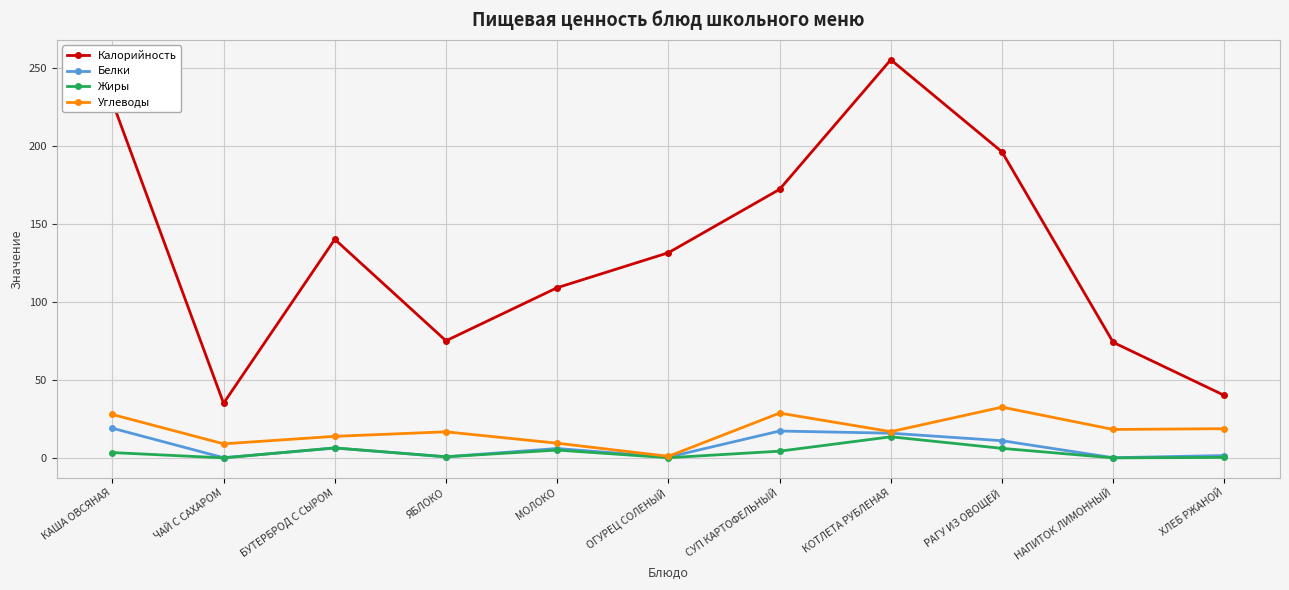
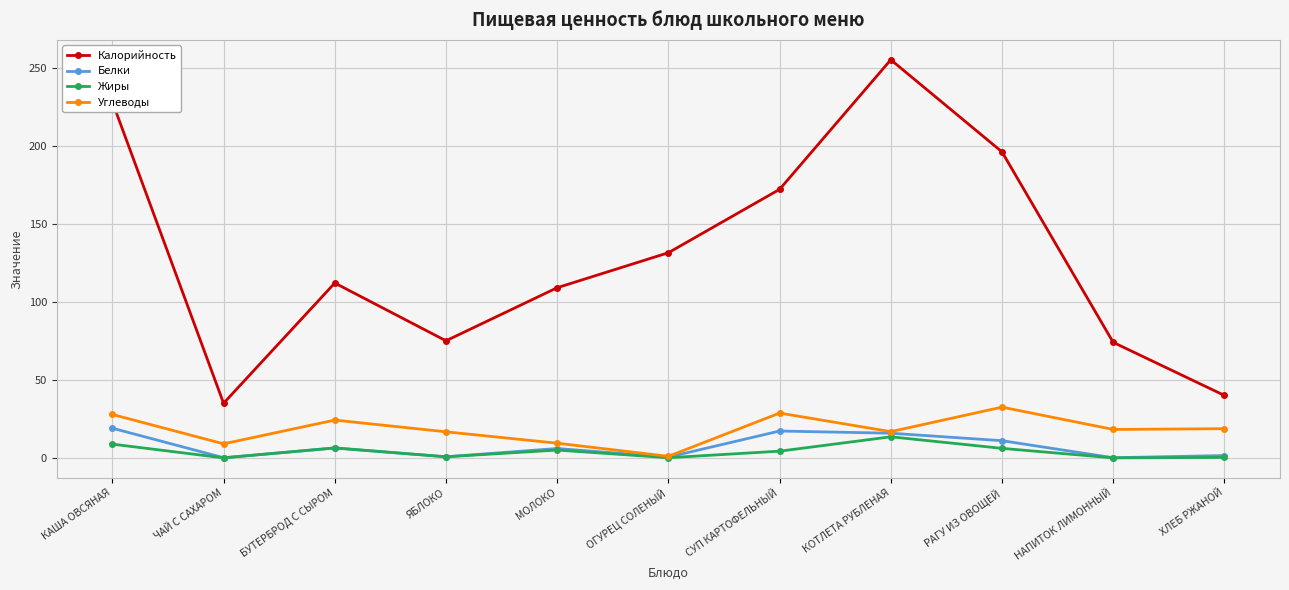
  {
    "Калорийность": {
      "ЧАЙ С САХАРОМ": 35,
-     "БУТЕРБРОД С СЫРОМ": 140,
+     "БУТЕРБРОД С СЫРОМ": 112,
      "ЯБЛОКО": 75,
      "МОЛОКО": 109,
      "ОГУРЕЦ СОЛЕНЫЙ": 131,
      "СУП КАРТОФЕЛЬНЫЙ": 172,
      "КОТЛЕТА РУБЛЕНАЯ": 255,
      "РАГУ ИЗ ОВОЩЕЙ": 196,
      "НАПИТОК ЛИМОННЫЙ": 74,
      "ХЛЕБ РЖАНОЙ": 40
    },
    "Белки": {
      "КАША ОВСЯНАЯ": 19,
      "СУП КАРТОФЕЛЬНЫЙ": 17,
      "РАГУ ИЗ ОВОЩЕЙ": 11
    },
    "Жиры": {
-     "КАША ОВСЯНАЯ": 3,
+     "КАША ОВСЯНАЯ": 9,
      "СУП КАРТОФЕЛЬНЫЙ": 4,
      "КОТЛЕТА РУБЛЕНАЯ": 14,
      "РАГУ ИЗ ОВОЩЕЙ": 6
    },
    "Углеводы": {
      "КАША ОВСЯНАЯ": 28,
      "ЧАЙ С САХАРОМ": 9,
-     "БУТЕРБРОД С СЫРОМ": 14,
+     "БУТЕРБРОД С СЫРОМ": 24,
      "ЯБЛОКО": 17,
      "МОЛОКО": 9,
      "СУП КАРТОФЕЛЬНЫЙ": 29,
      "РАГУ ИЗ ОВОЩЕЙ": 33,
      "НАПИТОК ЛИМОННЫЙ": 18,
      "ХЛЕБ РЖАНОЙ": 19
    }
  }
